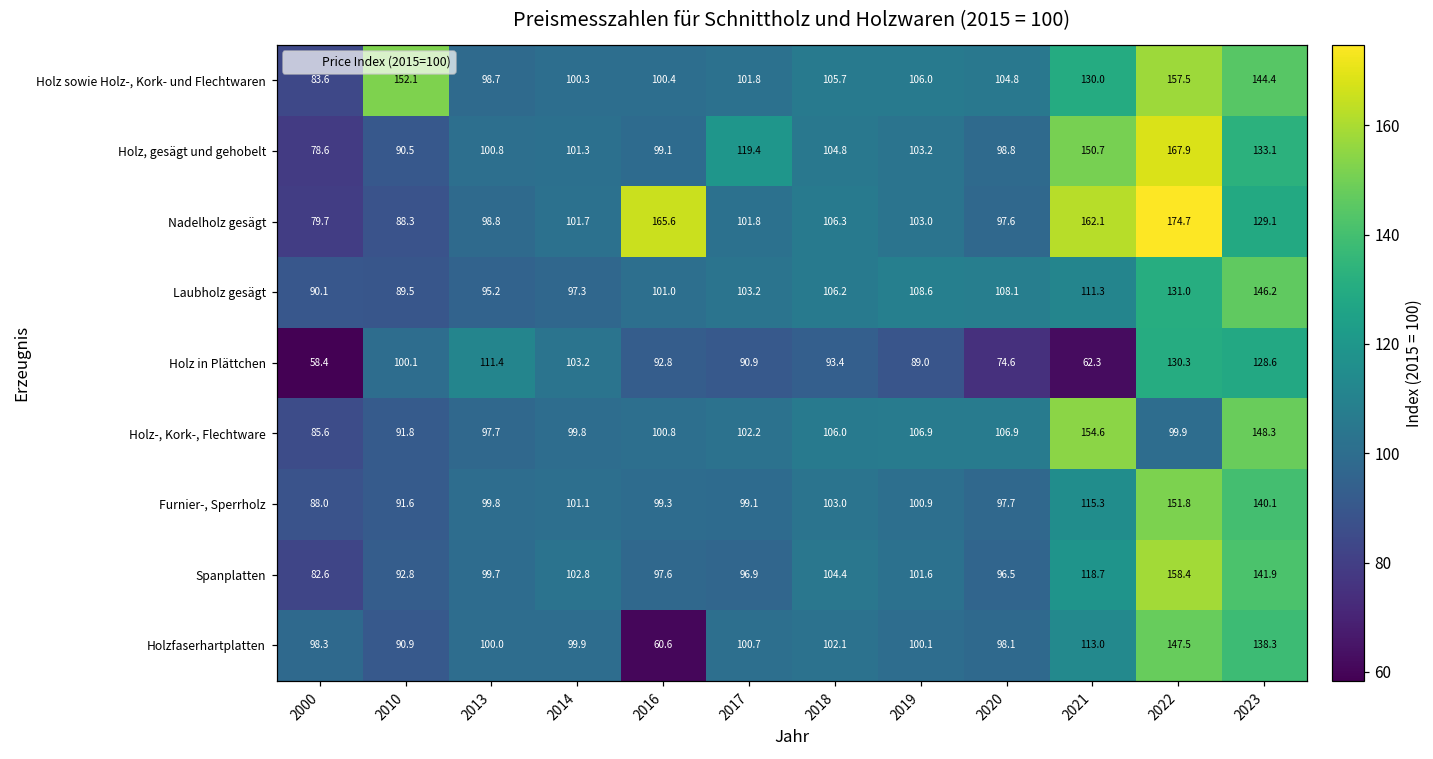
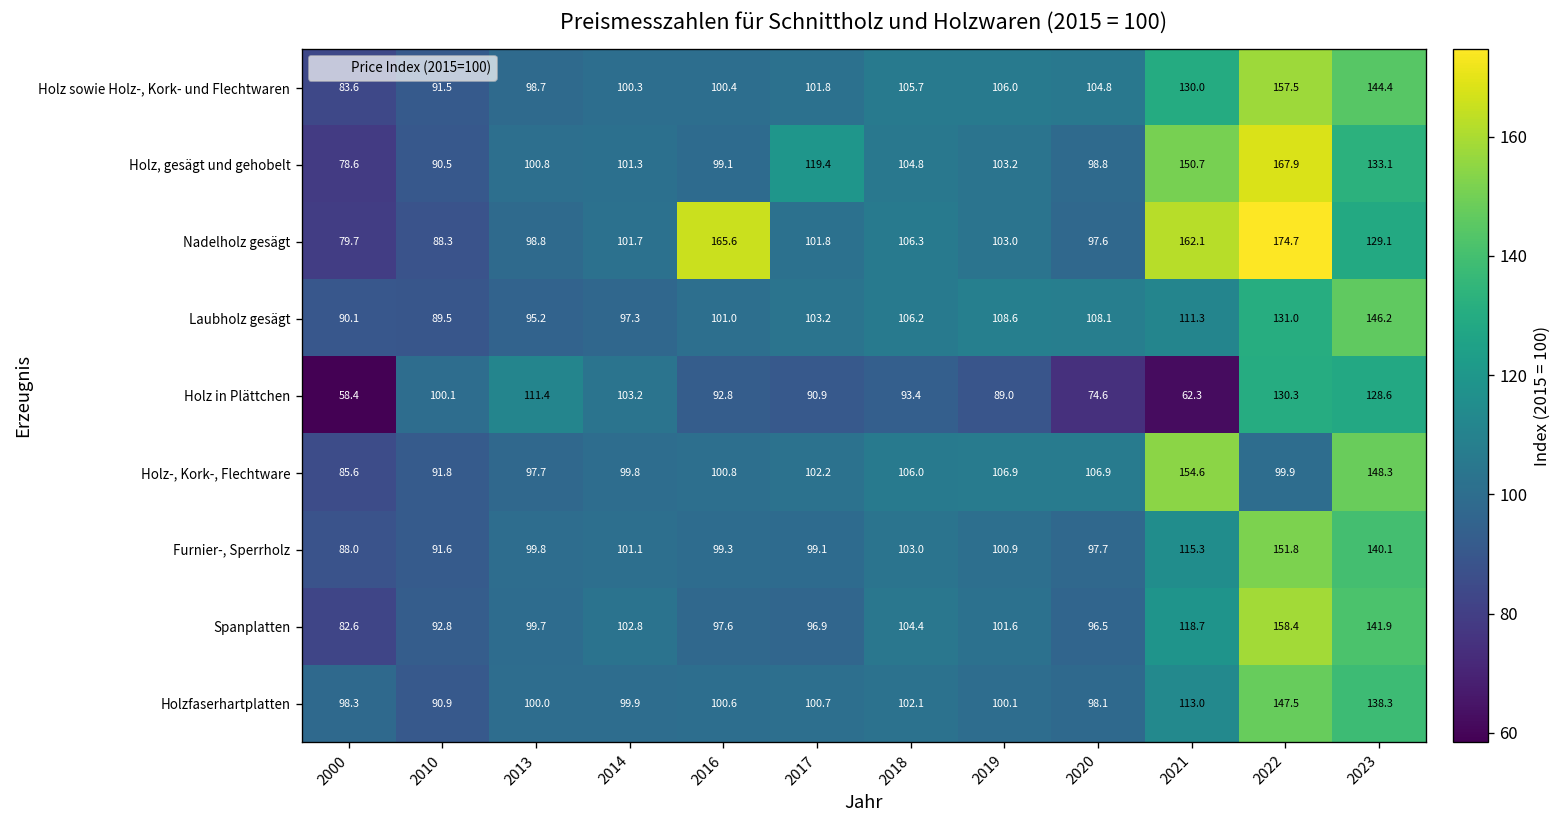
  {
    "Holz sowie Holz-, Kork- und Flechtwaren": {
      "2000": 83.6,
-     "2010": 152.1,
+     "2010": 91.5,
      "2013": 98.7,
      "2014": 100.3,
      "2016": 100.4,
      "2017": 101.8,
      "2018": 105.7,
      "2019": 106.0,
      "2020": 104.8,
      "2021": 130.0,
      "2022": 157.5,
      "2023": 144.4
    },
    "Holz, gesägt und gehobelt": {
      "2000": 78.6,
      "2010": 90.5,
      "2013": 100.8,
      "2014": 101.3,
      "2016": 99.1,
      "2017": 119.4,
      "2018": 104.8,
      "2019": 103.2,
      "2020": 98.8,
      "2021": 150.7,
      "2022": 167.9,
      "2023": 133.1
    },
    "Nadelholz gesägt": {
      "2000": 79.7,
      "2010": 88.3,
      "2013": 98.8,
      "2014": 101.7,
      "2016": 165.6,
      "2017": 101.8,
      "2018": 106.3,
      "2019": 103.0,
      "2020": 97.6,
      "2021": 162.1,
      "2022": 174.7,
      "2023": 129.1
    },
    "Laubholz gesägt": {
      "2000": 90.1,
      "2010": 89.5,
      "2013": 95.2,
      "2014": 97.3,
      "2016": 101.0,
      "2017": 103.2,
      "2018": 106.2,
      "2019": 108.6,
      "2020": 108.1,
      "2021": 111.3,
      "2022": 131.0,
      "2023": 146.2
    },
    "Holz in Plättchen": {
      "2000": 58.4,
      "2010": 100.1,
      "2013": 111.4,
      "2014": 103.2,
      "2016": 92.8,
      "2017": 90.9,
      "2018": 93.4,
      "2019": 89.0,
      "2020": 74.6,
      "2021": 62.3,
      "2022": 130.3,
      "2023": 128.6
    },
    "Holz-, Kork-, Flechtware": {
      "2000": 85.6,
      "2010": 91.8,
      "2013": 97.7,
      "2014": 99.8,
      "2016": 100.8,
      "2017": 102.2,
      "2018": 106.0,
      "2019": 106.9,
      "2020": 106.9,
      "2021": 154.6,
      "2022": 99.9,
      "2023": 148.3
    },
    "Furnier-, Sperrholz": {
      "2000": 88.0,
      "2010": 91.6,
      "2013": 99.8,
      "2014": 101.1,
      "2016": 99.3,
      "2017": 99.1,
      "2018": 103.0,
      "2019": 100.9,
      "2020": 97.7,
      "2021": 115.3,
      "2022": 151.8,
      "2023": 140.1
    },
    "Spanplatten": {
      "2000": 82.6,
      "2010": 92.8,
      "2013": 99.7,
      "2014": 102.8,
      "2016": 97.6,
      "2017": 96.9,
      "2018": 104.4,
      "2019": 101.6,
      "2020": 96.5,
      "2021": 118.7,
      "2022": 158.4,
      "2023": 141.9
    },
    "Holzfaserhartplatten": {
      "2000": 98.3,
      "2010": 90.9,
      "2013": 100.0,
      "2014": 99.9,
-     "2016": 60.6,
+     "2016": 100.6,
      "2017": 100.7,
      "2018": 102.1,
      "2019": 100.1,
      "2020": 98.1,
      "2021": 113.0,
      "2022": 147.5,
      "2023": 138.3
    }
  }
